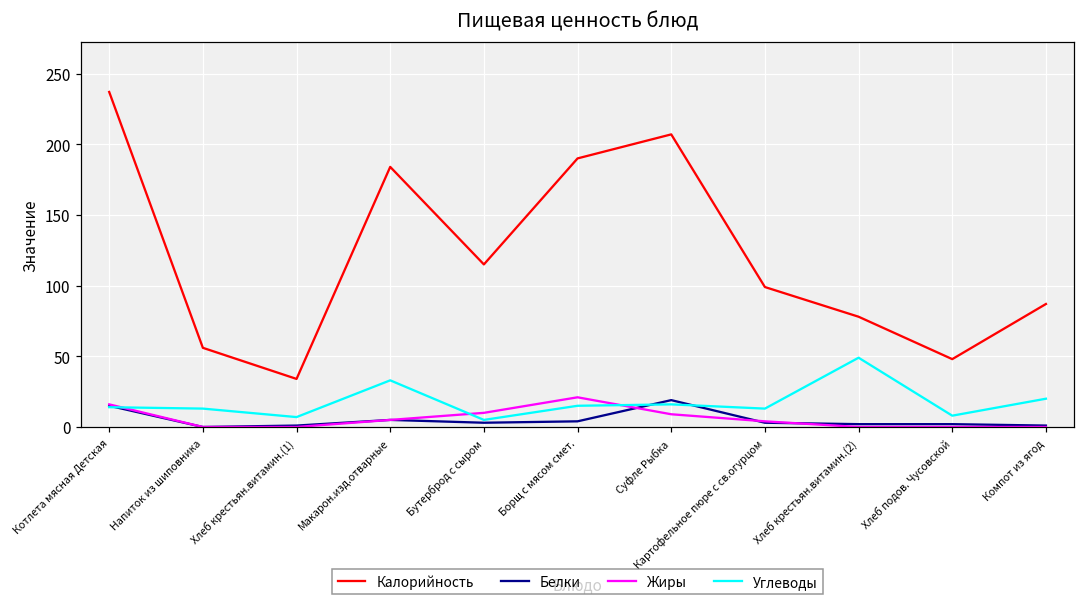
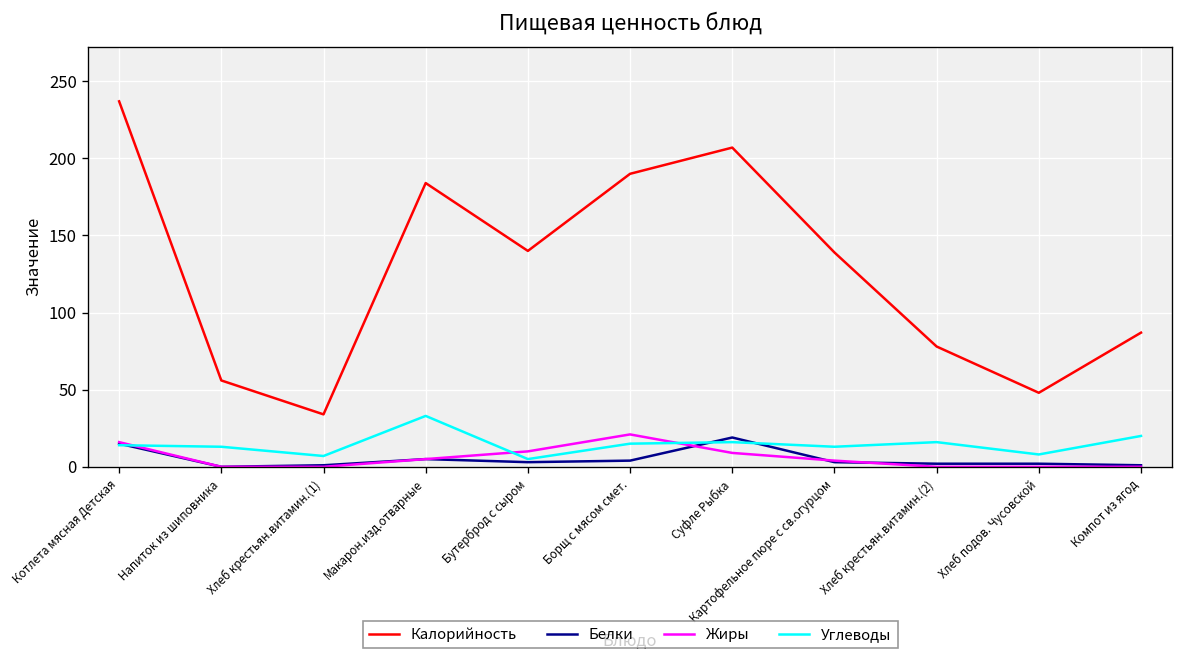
  {
    "Калорийность": {
      "Котлета мясная Детская": 237,
      "Напиток из шиповника": 56,
      "Хлеб крестьян.витамин.(1)": 34,
      "Макарон.изд.отварные": 184,
-     "Бутерброд с сыром": 115,
+     "Бутерброд с сыром": 140,
      "Борщ с мясом смет.": 190,
      "Суфле Рыбка": 207,
-     "Картофельное пюре с св.огурцом": 99,
+     "Картофельное пюре с св.огурцом": 139,
      "Хлеб крестьян.витамин.(2)": 78,
      "Хлеб подов. Чусовской": 48,
      "Компот из ягод": 87
    },
    "Белки": {
      "Бутерброд с сыром": 3,
      "Борщ с мясом смет.": 4,
      "Суфле Рыбка": 19
    },
    "Жиры": {
      "Бутерброд с сыром": 10,
      "Борщ с мясом смет.": 21,
      "Суфле Рыбка": 9
    },
    "Углеводы": {
      "Напиток из шиповника": 13,
      "Хлеб крестьян.витамин.(1)": 7,
      "Макарон.изд.отварные": 33,
      "Бутерброд с сыром": 5,
      "Борщ с мясом смет.": 15,
      "Суфле Рыбка": 16,
      "Картофельное пюре с св.огурцом": 13,
-     "Хлеб крестьян.витамин.(2)": 49,
+     "Хлеб крестьян.витамин.(2)": 16,
      "Хлеб подов. Чусовской": 8,
      "Компот из ягод": 20
    }
  }
